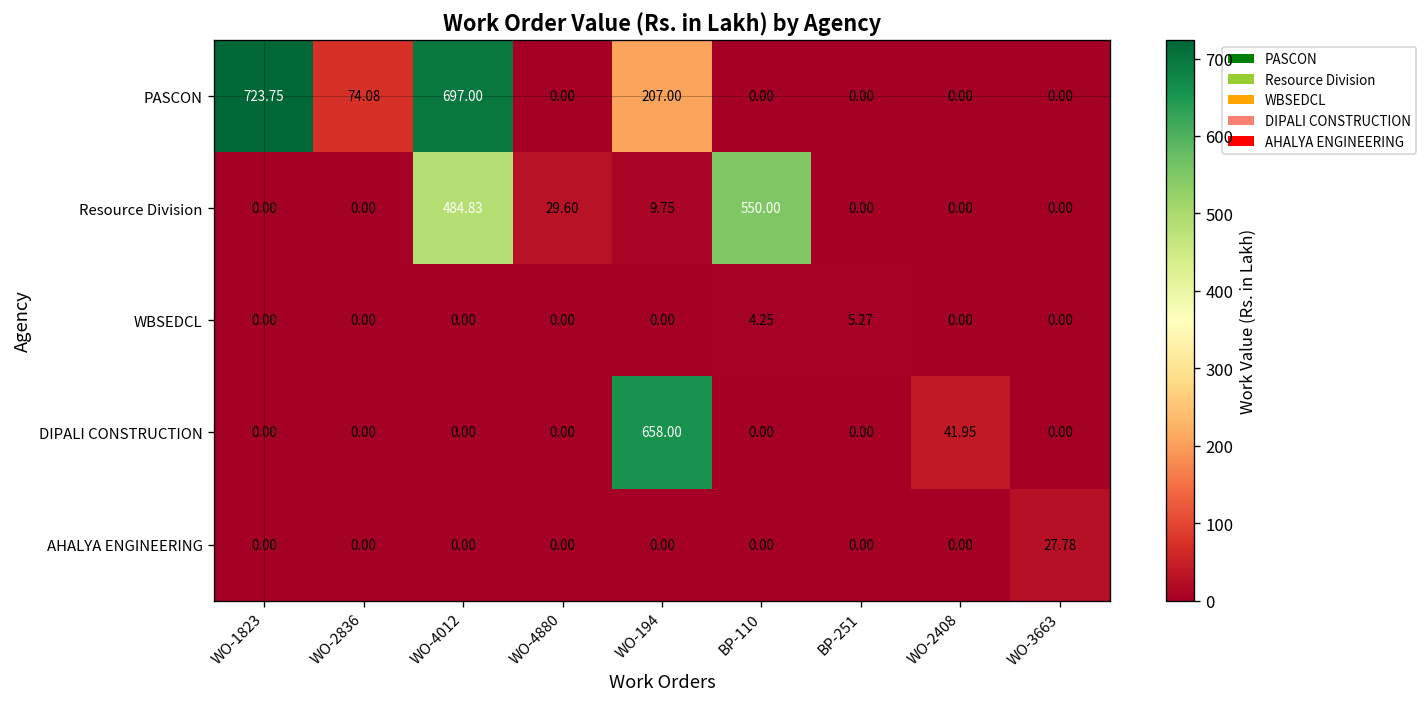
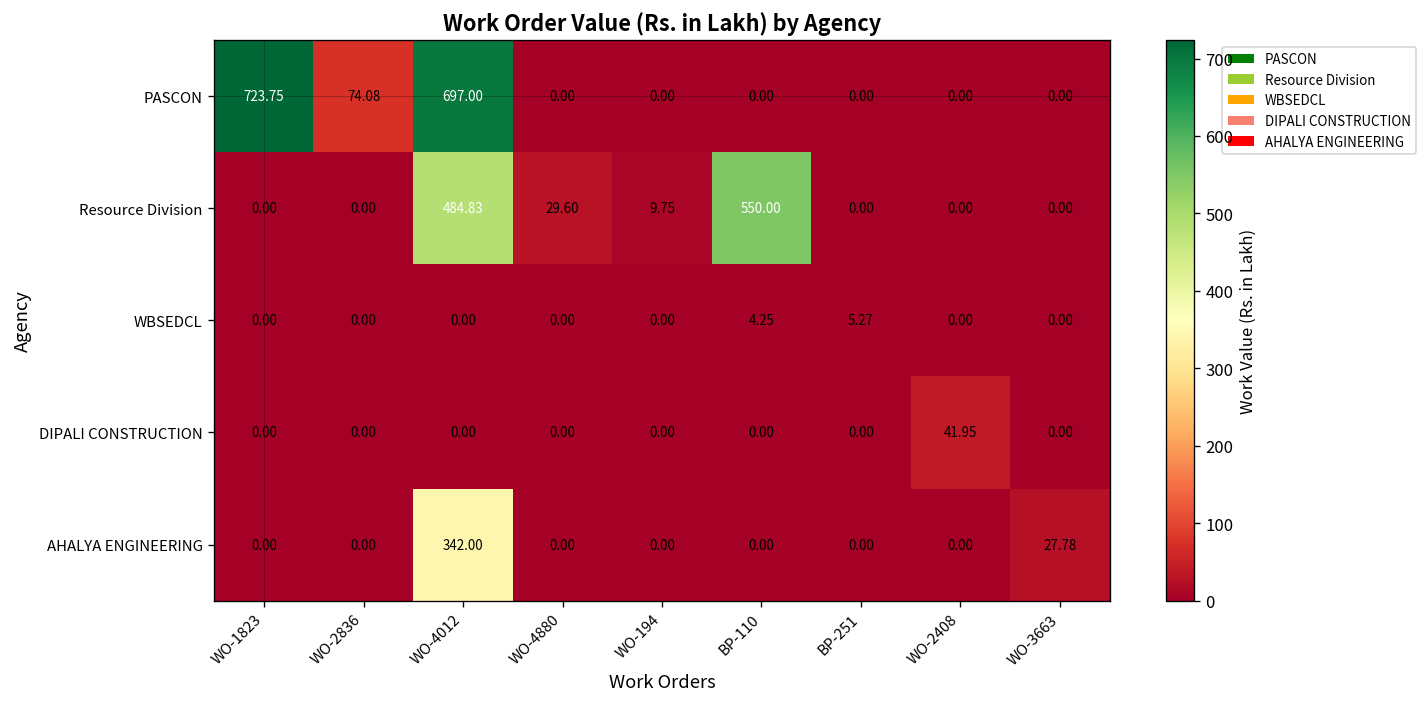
  {
    "PASCON": {
      "WO-1823": 723.75,
      "WO-2836": 74.08,
      "WO-4012": 697.00,
      "WO-4880": 0.00,
-     "WO-194": 207.00,
+     "WO-194": 0.00,
      "BP-110": 0.00,
      "BP-251": 0.00,
      "WO-2408": 0.00,
      "WO-3663": 0.00
    },
    "Resource Division": {
      "WO-1823": 0.00,
      "WO-2836": 0.00,
      "WO-4012": 484.83,
      "WO-4880": 29.60,
      "WO-194": 9.75,
      "BP-110": 550.00,
      "BP-251": 0.00,
      "WO-2408": 0.00,
      "WO-3663": 0.00
    },
    "WBSEDCL": {
      "WO-1823": 0.00,
      "WO-2836": 0.00,
      "WO-4012": 0.00,
      "WO-4880": 0.00,
      "WO-194": 0.00,
      "BP-110": 4.25,
      "BP-251": 5.27,
      "WO-2408": 0.00,
      "WO-3663": 0.00
    },
    "DIPALI CONSTRUCTION": {
      "WO-1823": 0.00,
      "WO-2836": 0.00,
      "WO-4012": 0.00,
      "WO-4880": 0.00,
-     "WO-194": 658.00,
+     "WO-194": 0.00,
      "BP-110": 0.00,
      "BP-251": 0.00,
      "WO-2408": 41.95,
      "WO-3663": 0.00
    },
    "AHALYA ENGINEERING": {
      "WO-1823": 0.00,
      "WO-2836": 0.00,
-     "WO-4012": 0.00,
+     "WO-4012": 342.00,
      "WO-4880": 0.00,
      "WO-194": 0.00,
      "BP-110": 0.00,
      "BP-251": 0.00,
      "WO-2408": 0.00,
      "WO-3663": 27.78
    }
  }
